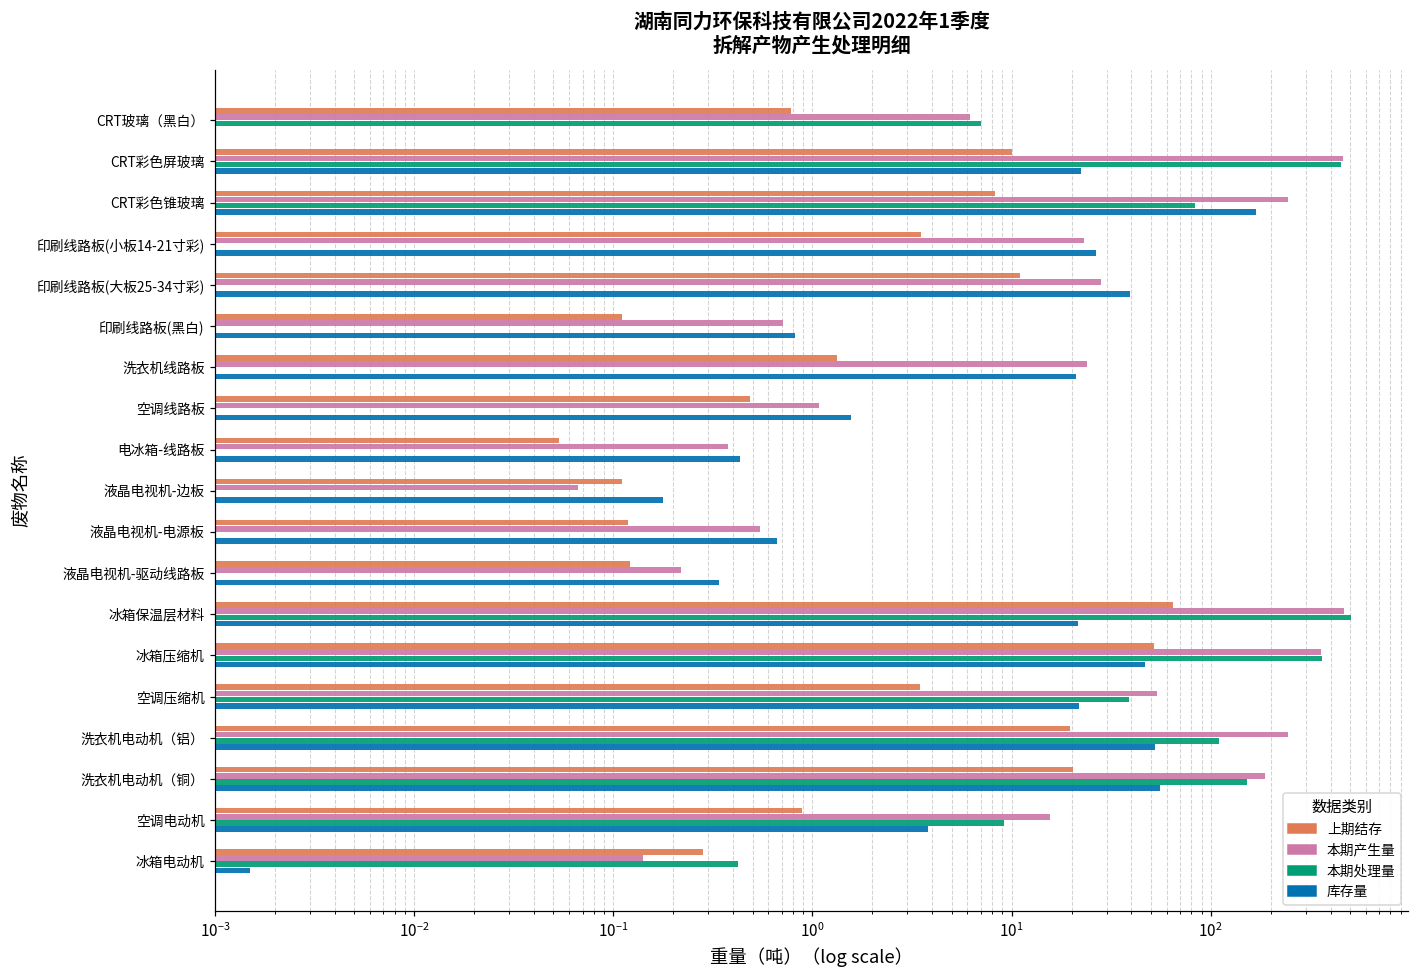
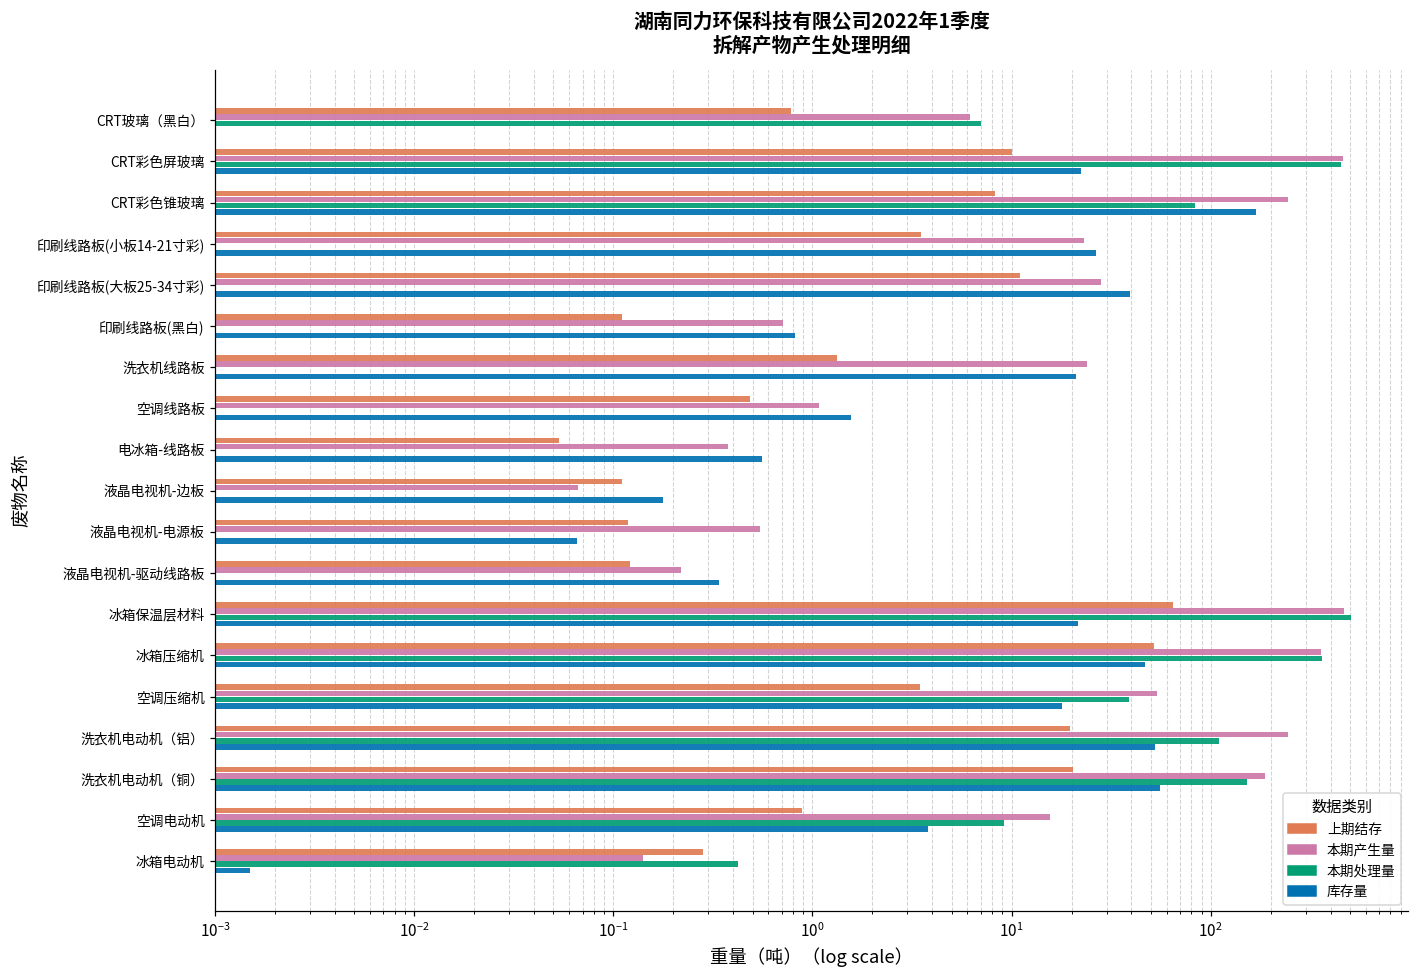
  {
    "上期结存": {
      "CRT玻璃（黑白）": 0.78,
      "CRT彩色屏玻璃": 10,
      "CRT彩色锥玻璃": 8,
      "印刷线路板(小板14-21寸彩)": 3.5,
      "印刷线路板(大板25-34寸彩)": 11,
      "印刷线路板(黑白)": 0.11,
      "洗衣机线路板": 1.3,
      "空调线路板": 0.49,
      "电冰箱-线路板": 0.053,
      "液晶电视机-边板": 0.11,
      "液晶电视机-电源板": 0.12,
      "液晶电视机-驱动线路板": 0.12,
      "冰箱保温层材料": 65,
      "冰箱压缩机": 52,
      "空调压缩机": 3.5,
      "洗衣机电动机（铝）": 20,
      "洗衣机电动机（铜）": 20,
      "空调电动机": 0.9,
      "冰箱电动机": 0.28
    },
    "本期产生量": {
      "CRT玻璃（黑白）": 6.2,
      "CRT彩色屏玻璃": 460,
      "CRT彩色锥玻璃": 240,
      "印刷线路板(小板14-21寸彩)": 23,
      "印刷线路板(大板25-34寸彩)": 28,
      "印刷线路板(黑白)": 0.71,
      "洗衣机线路板": 24,
      "空调线路板": 1.1,
      "电冰箱-线路板": 0.38,
      "液晶电视机-边板": 0.067,
      "液晶电视机-电源板": 0.55,
      "液晶电视机-驱动线路板": 0.22,
      "冰箱保温层材料": 470,
      "冰箱压缩机": 360,
      "空调压缩机": 53,
      "洗衣机电动机（铝）": 250,
      "洗衣机电动机（铜）": 190,
      "空调电动机": 16,
      "冰箱电动机": 0.14
    },
    "本期处理量": {
      "CRT玻璃（黑白）": 7.0,
      "CRT彩色屏玻璃": 450,
      "CRT彩色锥玻璃": 80,
      "印刷线路板(小板14-21寸彩)": 0.001,
      "印刷线路板(大板25-34寸彩)": 0.001,
      "印刷线路板(黑白)": 0.001,
      "洗衣机线路板": 0.001,
      "空调线路板": 0.001,
      "电冰箱-线路板": 0.001,
      "液晶电视机-边板": 0.001,
      "液晶电视机-电源板": 0.001,
      "液晶电视机-驱动线路板": 0.001,
      "冰箱保温层材料": 510,
      "冰箱压缩机": 360,
      "空调压缩机": 39,
      "洗衣机电动机（铝）": 110,
      "洗衣机电动机（铜）": 150,
      "空调电动机": 9,
      "冰箱电动机": 0.42
    },
    "库存量": {
      "CRT玻璃（黑白）": 0.001,
      "CRT彩色屏玻璃": 22,
      "CRT彩色锥玻璃": 170,
      "印刷线路板(小板14-21寸彩)": 27,
      "印刷线路板(大板25-34寸彩)": 39,
      "印刷线路板(黑白)": 0.8,
      "洗衣机线路板": 21,
      "空调线路板": 1.6,
-     "电冰箱-线路板": 0.43,
+     "电冰箱-线路板": 0.56,
      "液晶电视机-边板": 0.18,
-     "液晶电视机-电源板": 0.66,
+     "液晶电视机-电源板": 0.065,
      "液晶电视机-驱动线路板": 0.34,
      "冰箱保温层材料": 22,
      "冰箱压缩机": 47,
-     "空调压缩机": 22,
+     "空调压缩机": 18,
      "洗衣机电动机（铝）": 52,
      "洗衣机电动机（铜）": 55,
      "空调电动机": 3.8,
      "冰箱电动机": 0.0015
    }
  }
